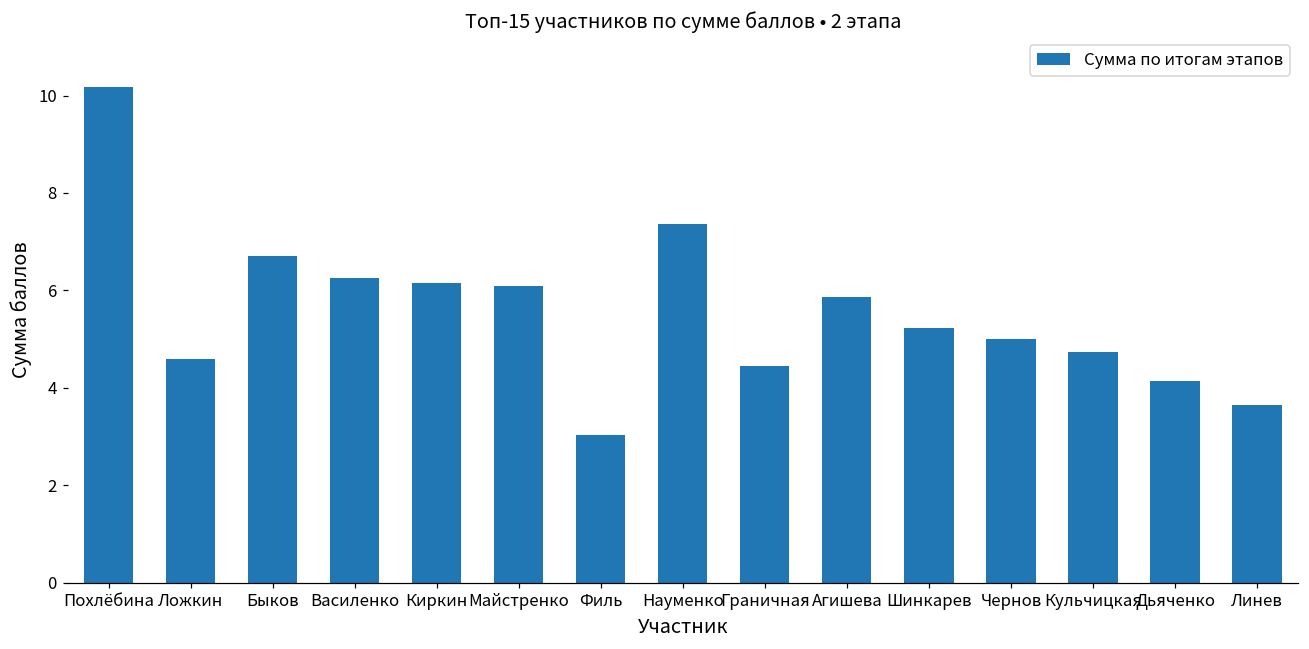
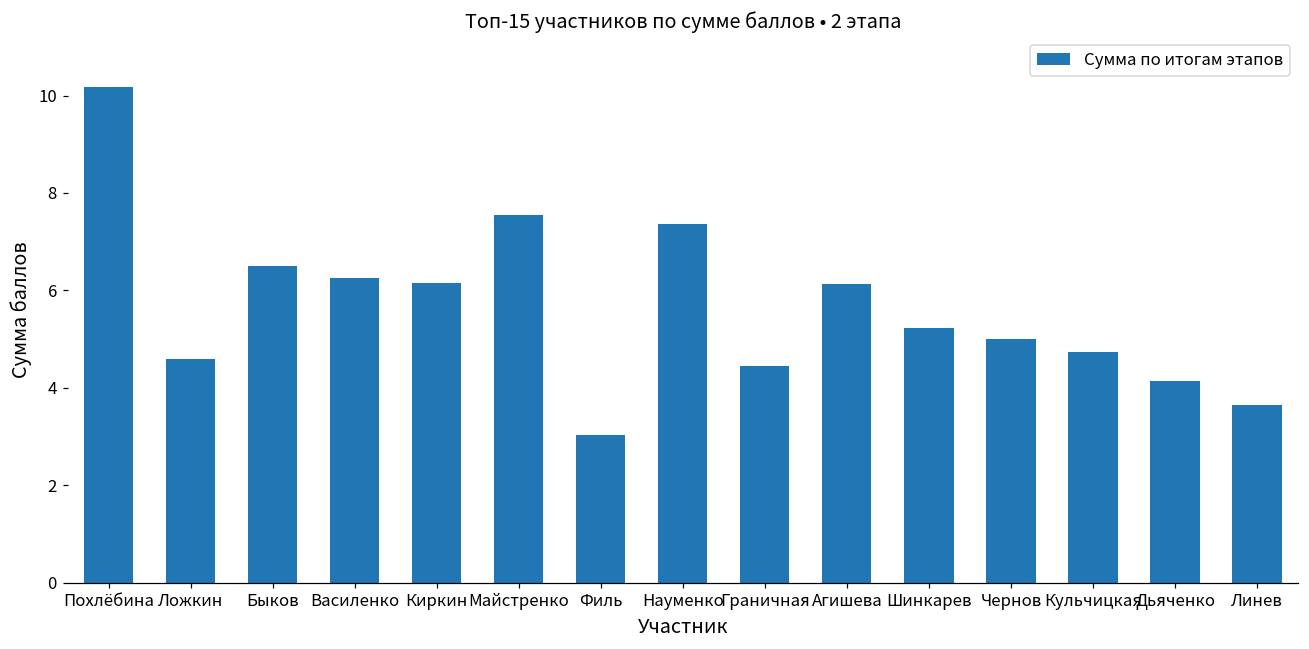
  {
    "Похлёбина": 10.2,
    "Ложкин": 4.6,
-   "Быков": 6.7,
+   "Быков": 6.5,
    "Василенко": 6.3,
    "Киркин": 6.2,
-   "Майстренко": 6.1,
+   "Майстренко": 7.6,
    "Филь": 3.0,
    "Науменко": 7.4,
    "Граничная": 4.5,
-   "Агишева": 5.9,
+   "Агишева": 6.1,
    "Шинкарев": 5.2,
    "Чернов": 5.0,
    "Кульчицкая": 4.7,
    "Дьяченко": 4.1,
    "Линев": 3.6
  }
